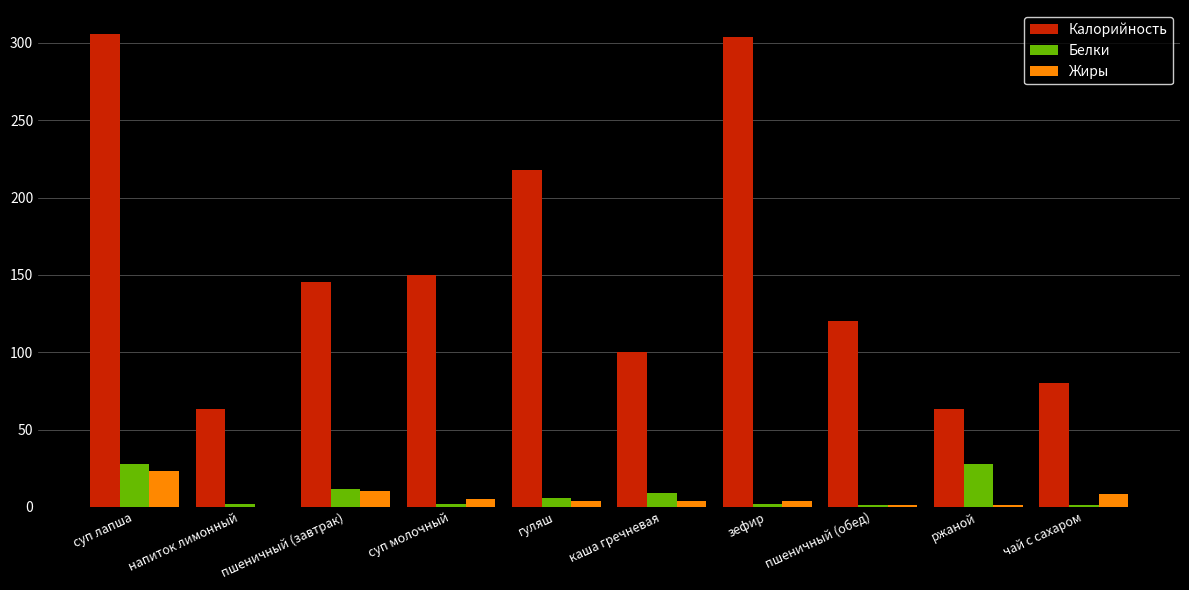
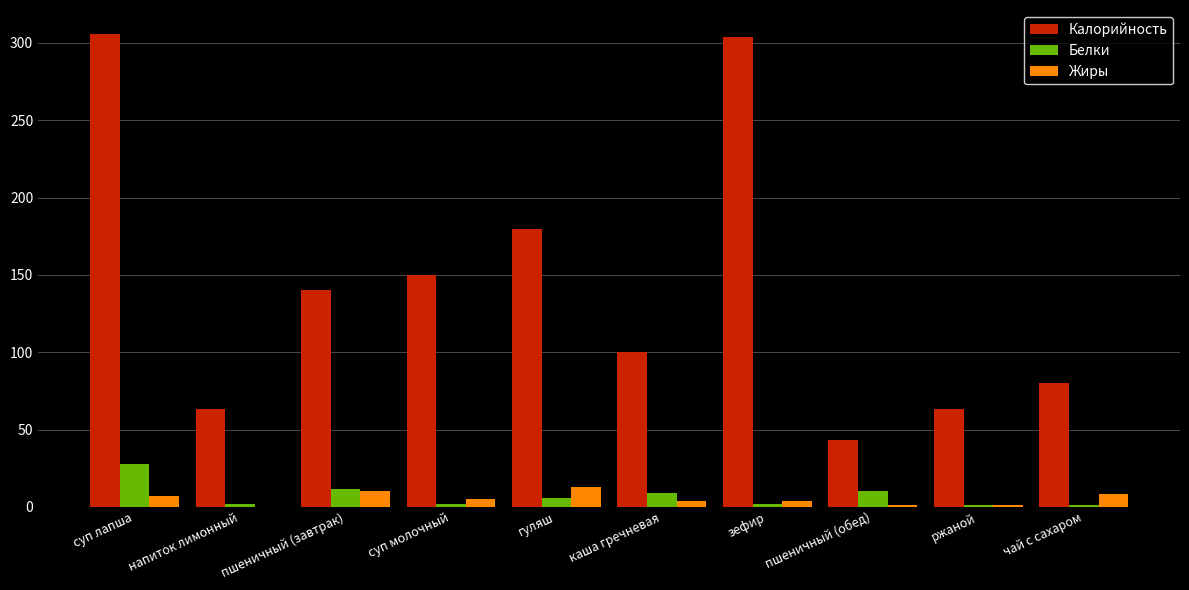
  {
    "Калорийность": {
      "суп лапша": 306,
      "напиток лимонный": 63,
-     "пшеничный (завтрак)": 146,
+     "пшеничный (завтрак)": 140,
      "суп молочный": 150,
-     "гуляш": 218,
+     "гуляш": 180,
      "каша гречневая": 100,
      "зефир": 304,
-     "пшеничный (обед)": 120,
+     "пшеничный (обед)": 43,
      "ржаной": 63,
      "чай с сахаром": 80
    },
    "Белки": {
      "суп лапша": 28,
      "напиток лимонный": 2,
      "пшеничный (завтрак)": 12,
      "суп молочный": 2,
      "гуляш": 6,
      "каша гречневая": 9,
      "зефир": 2,
-     "пшеничный (обед)": 1,
-     "ржаной": 28
+     "пшеничный (обед)": 10,
+     "ржаной": 1
    },
    "Жиры": {
-     "суп лапша": 23,
+     "суп лапша": 7,
      "пшеничный (завтрак)": 10,
      "суп молочный": 5,
-     "гуляш": 4,
+     "гуляш": 13,
      "каша гречневая": 4,
      "зефир": 4,
      "чай с сахаром": 8
    }
  }
